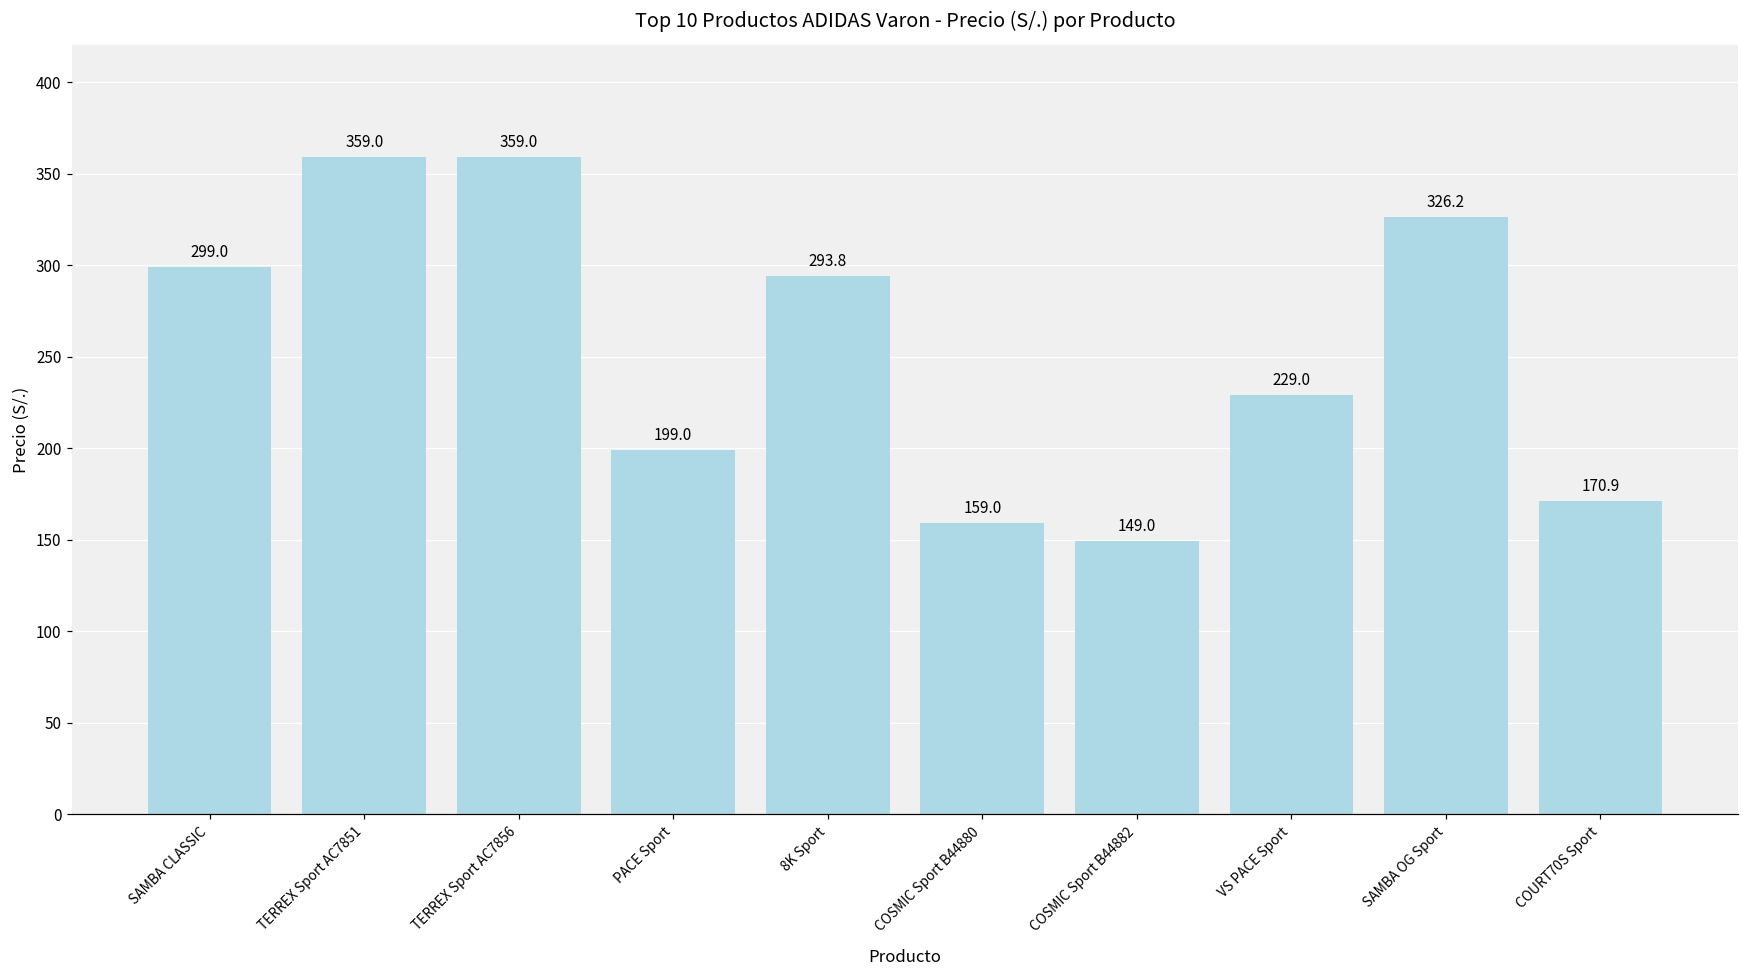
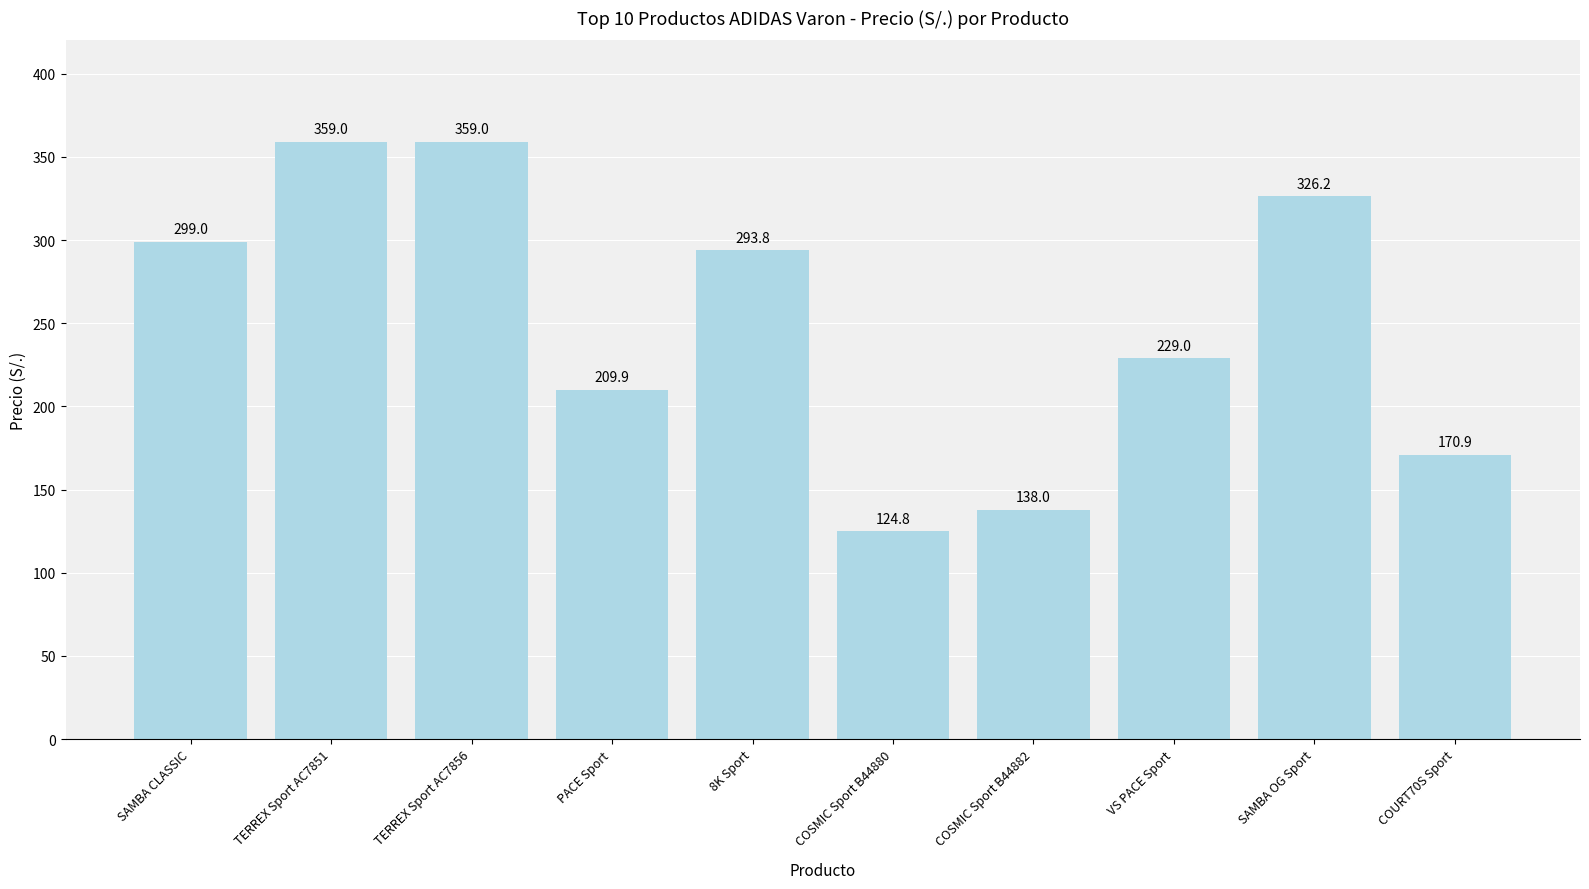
  {
    "SAMBA CLASSIC": 299.0,
    "TERREX Sport AC7851": 359.0,
    "TERREX Sport AC7856": 359.0,
-   "PACE Sport": 199.0,
+   "PACE Sport": 209.9,
    "8K Sport": 293.8,
-   "COSMIC Sport B44880": 159.0,
-   "COSMIC Sport B44882": 149.0,
+   "COSMIC Sport B44880": 124.8,
+   "COSMIC Sport B44882": 138.0,
    "VS PACE Sport": 229.0,
    "SAMBA OG Sport": 326.2,
    "COURT70S Sport": 170.9
  }
